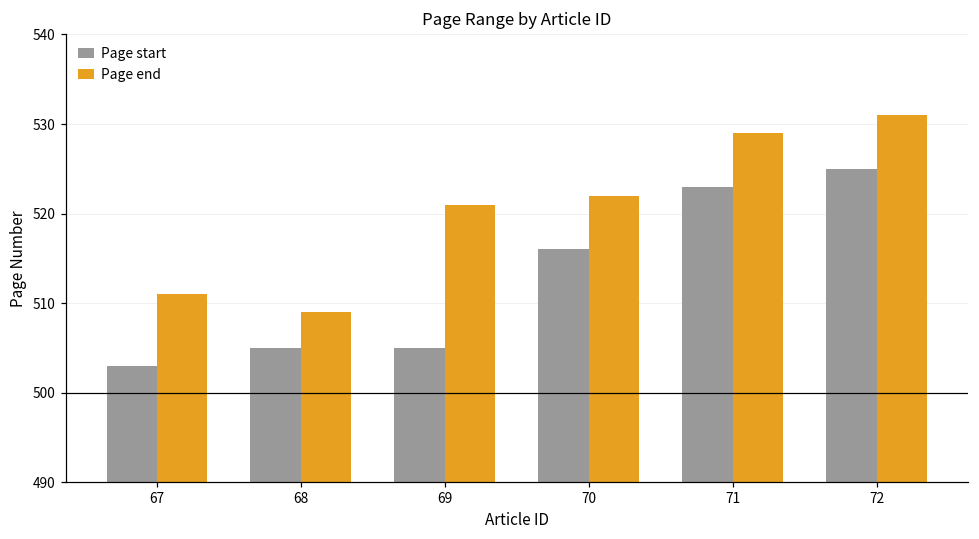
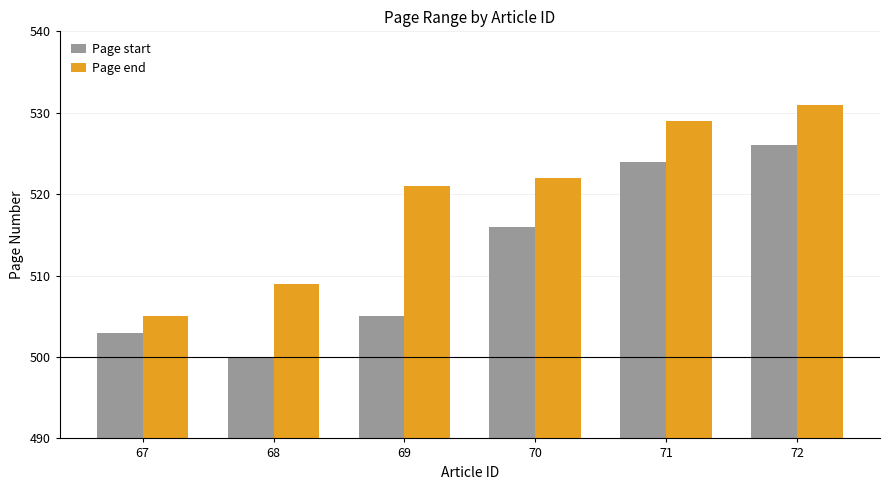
  {
    "Page start": {
      "67": 503,
-     "68": 505,
+     "68": 500,
      "69": 505,
      "70": 516,
-     "71": 523,
-     "72": 525
+     "71": 524,
+     "72": 526
    },
    "Page end": {
-     "67": 511,
+     "67": 505,
      "68": 509,
      "69": 521,
      "70": 522,
      "71": 529,
      "72": 531
    }
  }
